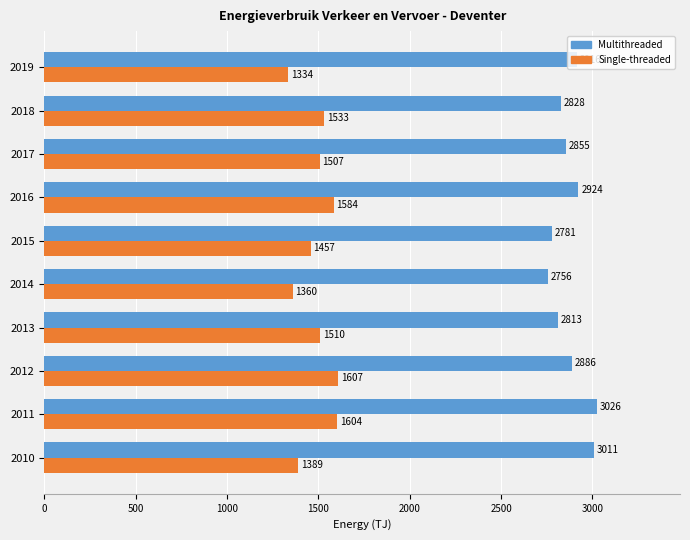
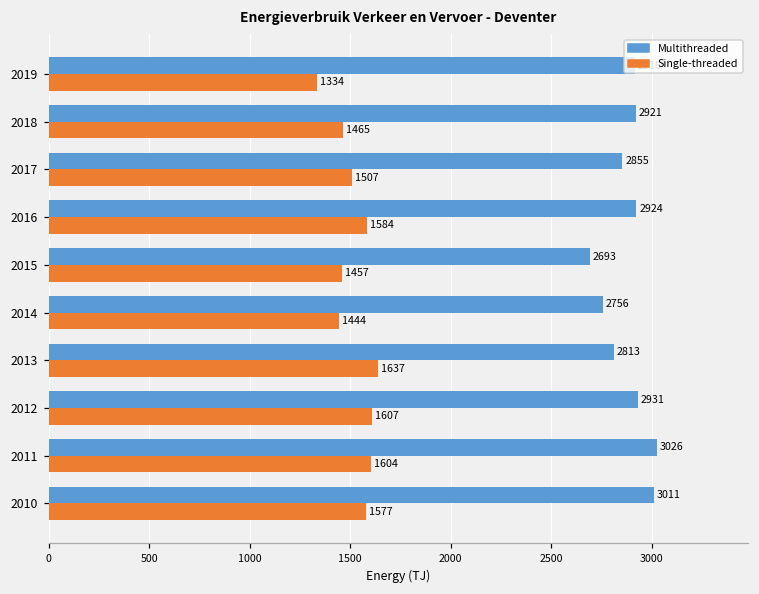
  {
    "Multithreaded": {
-     "2018": 2828,
+     "2018": 2921,
      "2017": 2855,
      "2016": 2924,
-     "2015": 2781,
+     "2015": 2693,
      "2014": 2756,
      "2013": 2813,
-     "2012": 2886,
+     "2012": 2931,
      "2011": 3026,
      "2010": 3011
    },
    "Single-threaded": {
      "2019": 1334,
-     "2018": 1533,
+     "2018": 1465,
      "2017": 1507,
      "2016": 1584,
      "2015": 1457,
-     "2014": 1360,
-     "2013": 1510,
+     "2014": 1444,
+     "2013": 1637,
      "2012": 1607,
      "2011": 1604,
-     "2010": 1389
+     "2010": 1577
    }
  }
